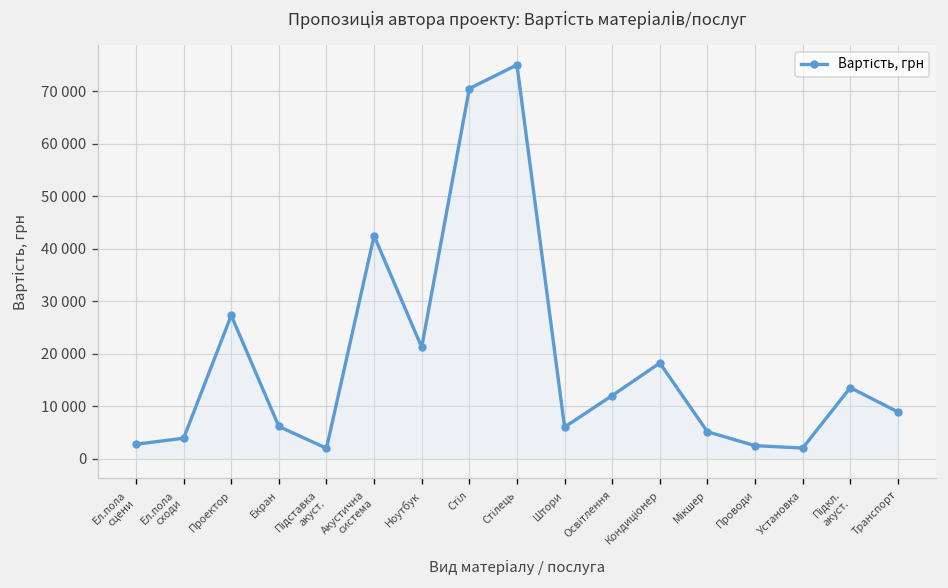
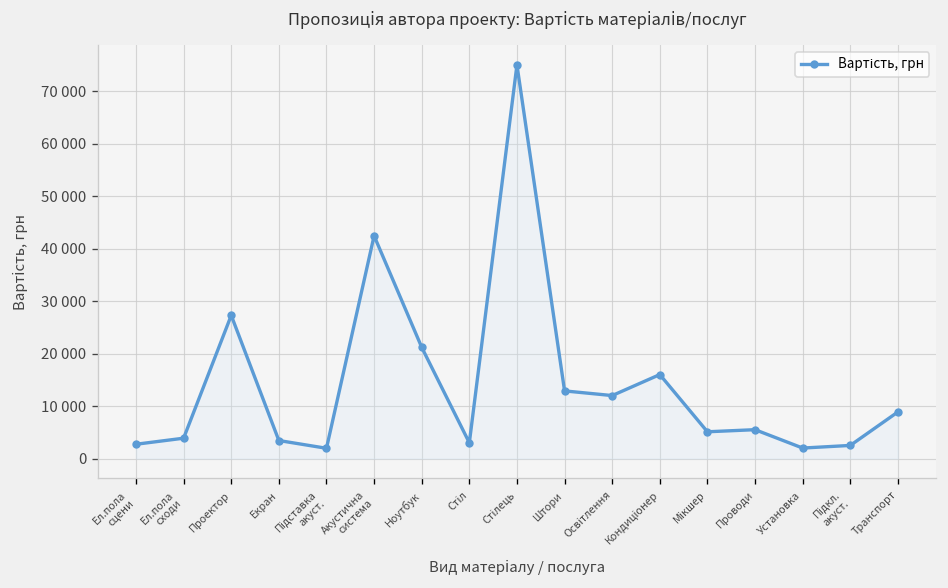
  {
    "Ел.пола сцени": 3000,
    "Ел.пола сходи": 4000,
    "Проектор": 27000,
-   "Екран": 6000,
+   "Екран": 3000,
    "Підставка акуст.": 2000,
    "Акустична система": 42000,
    "Ноутбук": 21000,
-   "Стіл": 70000,
+   "Стіл": 3000,
    "Стілець": 75000,
-   "Штори": 6000,
+   "Штори": 13000,
    "Освітлення": 12000,
-   "Кондиціонер": 18000,
+   "Кондиціонер": 16000,
    "Мікшер": 5000,
-   "Проводи": 2000,
+   "Проводи": 6000,
    "Установка": 2000,
-   "Підкл. акуст.": 14000,
+   "Підкл. акуст.": 3000,
    "Транспорт": 9000
  }
